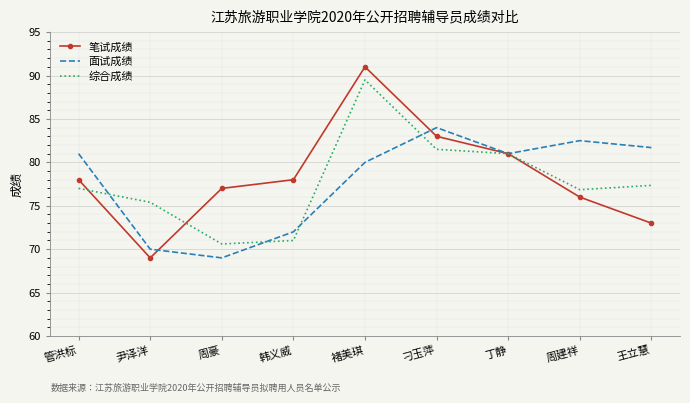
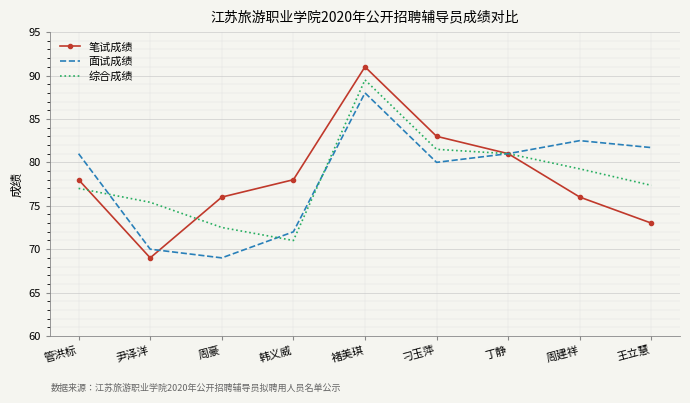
  {
    "笔试成绩": {
      "管洪标": 78,
      "尹泽洋": 69,
-     "周豪": 77,
+     "周豪": 76,
      "韩义威": 78,
      "褚美琪": 91,
      "刁玉萍": 83,
      "周建祥": 76,
      "王立慧": 73
    },
    "面试成绩": {
      "管洪标": 81,
      "尹泽洋": 70,
      "周豪": 69,
      "韩义威": 72,
-     "褚美琪": 80,
-     "刁玉萍": 84,
+     "褚美琪": 88,
+     "刁玉萍": 80,
      "周建祥": 83,
      "王立慧": 82
    },
    "综合成绩": {
      "管洪标": 77,
      "尹泽洋": 75,
-     "周豪": 71,
+     "周豪": 73,
      "韩义威": 71,
      "褚美琪": 90,
      "刁玉萍": 82,
-     "周建祥": 77,
+     "周建祥": 79,
      "王立慧": 77
    }
  }
